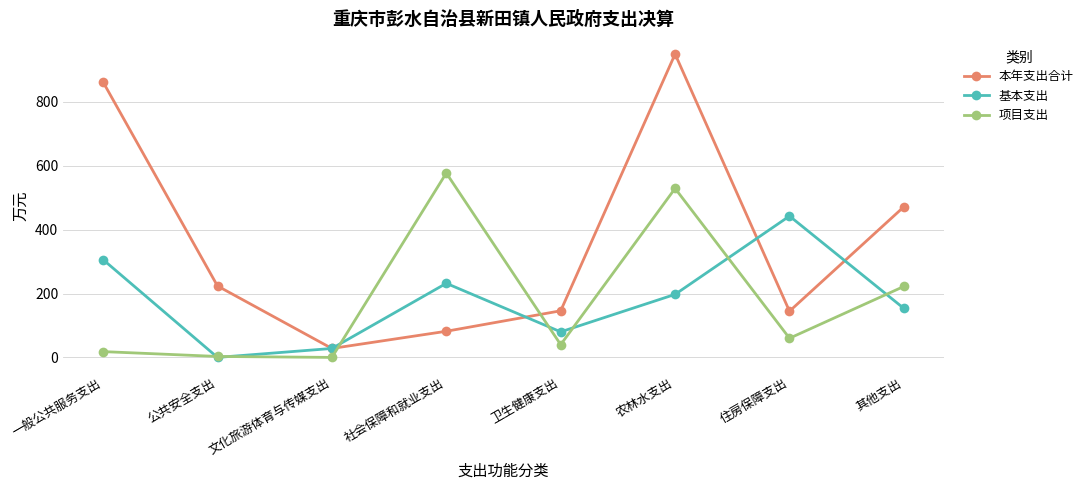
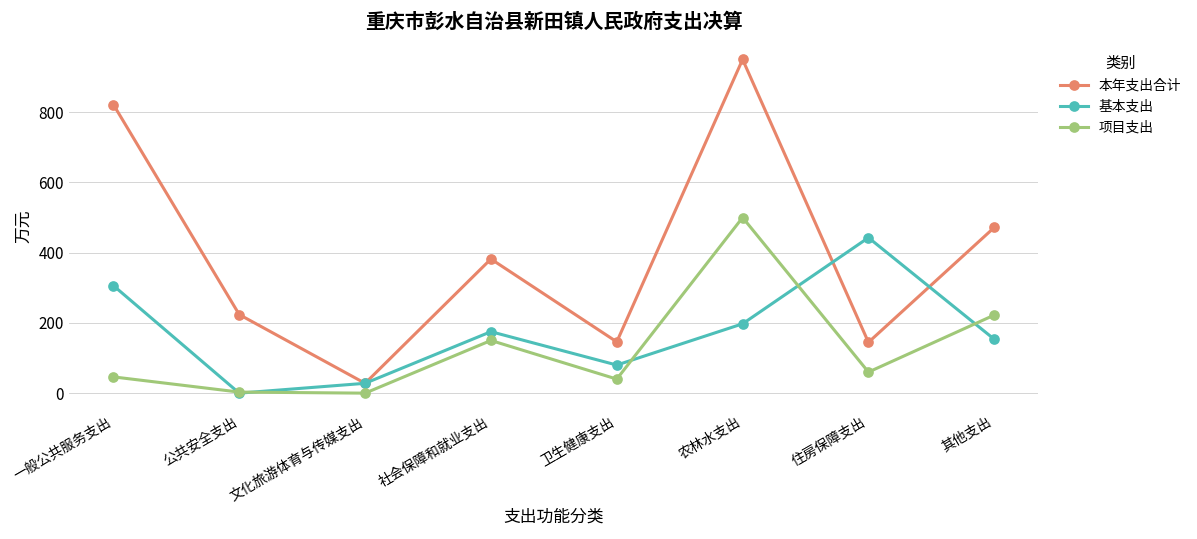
  {
    "本年支出合计": {
-     "一般公共服务支出": 860,
+     "一般公共服务支出": 820,
      "公共安全支出": 220,
-     "社会保障和就业支出": 80,
+     "社会保障和就业支出": 380,
      "卫生健康支出": 150,
      "农林水支出": 950,
      "住房保障支出": 140,
      "其他支出": 470
    },
    "基本支出": {
      "一般公共服务支出": 310,
-     "社会保障和就业支出": 230,
+     "社会保障和就业支出": 180,
      "卫生健康支出": 80,
      "农林水支出": 200,
      "住房保障支出": 440,
      "其他支出": 150
    },
    "项目支出": {
-     "一般公共服务支出": 20,
+     "一般公共服务支出": 50,
      "文化旅游体育与传媒支出": 0,
-     "社会保障和就业支出": 580,
+     "社会保障和就业支出": 150,
      "卫生健康支出": 40,
-     "农林水支出": 530,
+     "农林水支出": 500,
      "住房保障支出": 60,
      "其他支出": 220
    }
  }
